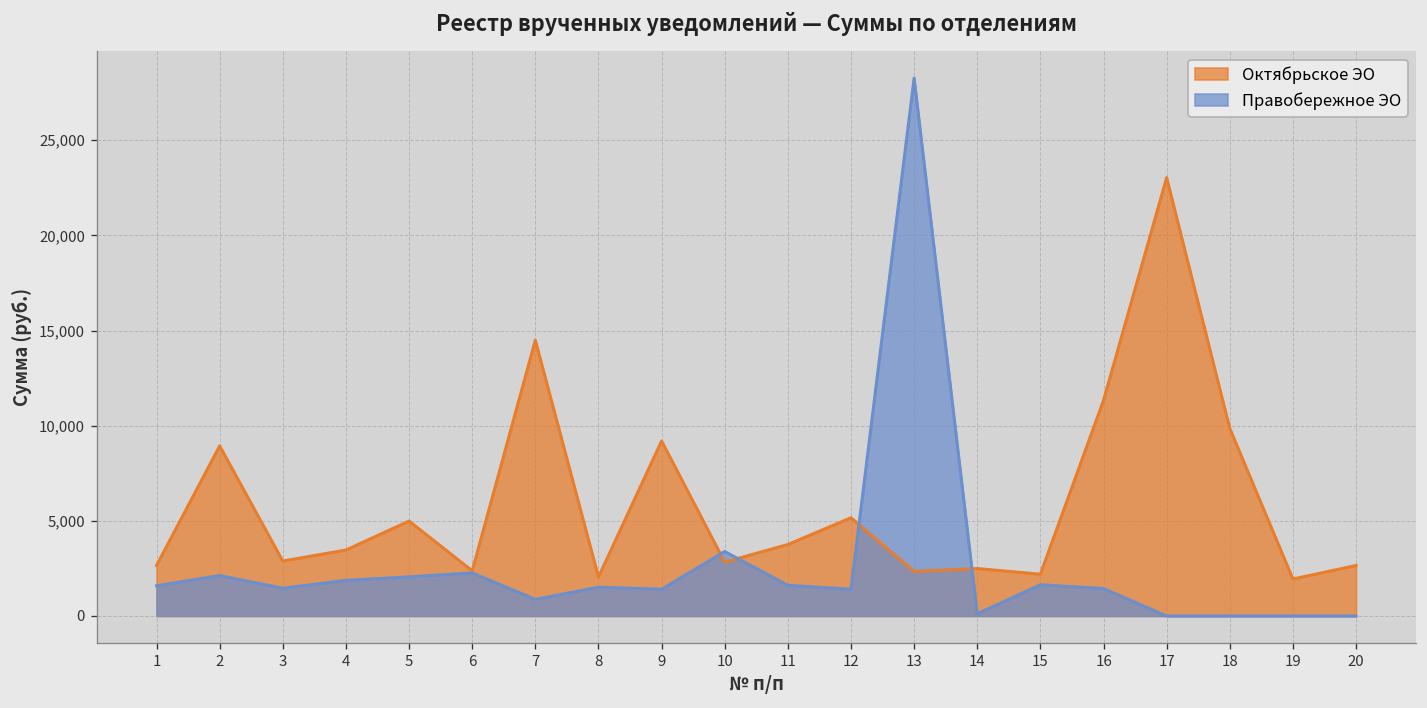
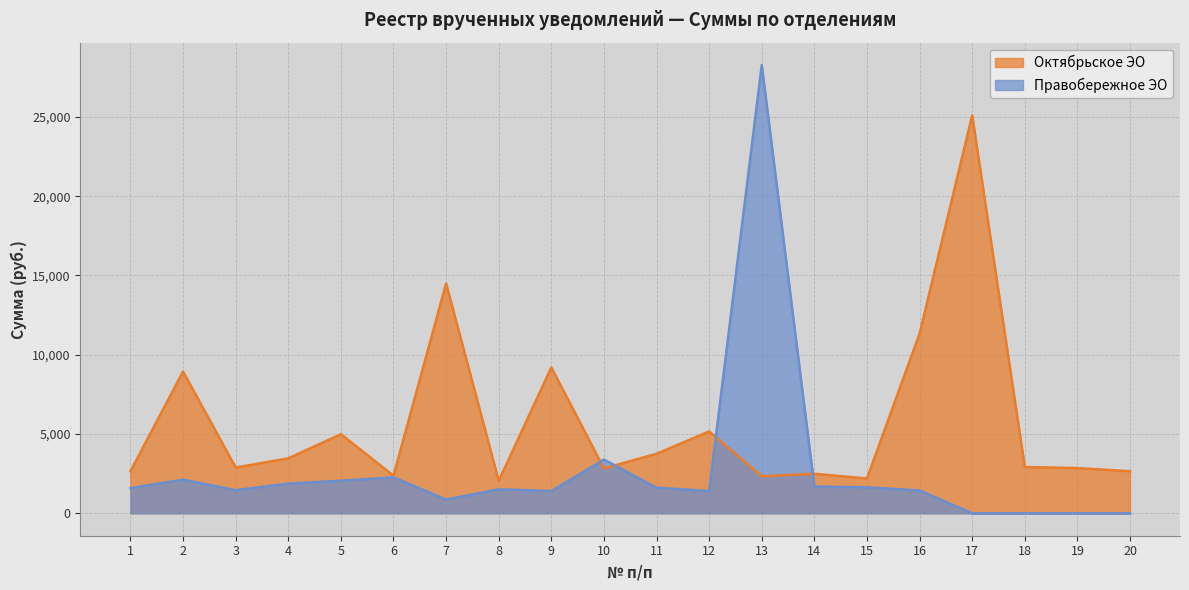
  {
    "Октябрьское ЭО": {
      "1": "2,700",
      "2": "8,900",
      "3": "2,900",
      "4": "3,500",
      "5": "5,000",
      "7": "14,500",
      "8": "2,000",
      "9": "9,200",
      "10": "2,800",
      "11": "3,800",
      "12": "5,200",
      "13": "2,300",
      "14": "2,500",
      "15": "2,200",
      "16": "11,300",
-     "17": "23,000",
-     "18": "9,900",
-     "19": "1,900",
+     "17": "25,100",
+     "18": "2,900",
+     "19": "2,900",
      "20": "2,700"
    },
    "Правобережное ЭО": {
      "1": "1,600",
      "2": "2,100",
      "3": "1,500",
      "4": "1,900",
      "5": "2,100",
      "7": "900",
      "8": "1,500",
      "9": "1,400",
      "10": "3,400",
      "11": "1,600",
      "12": "1,400",
      "13": "28,300",
-     "14": "100",
+     "14": "1,700",
      "15": "1,600",
      "16": "1,400",
      "17": "0",
      "18": "0",
      "19": "0",
      "20": "0"
    }
  }
